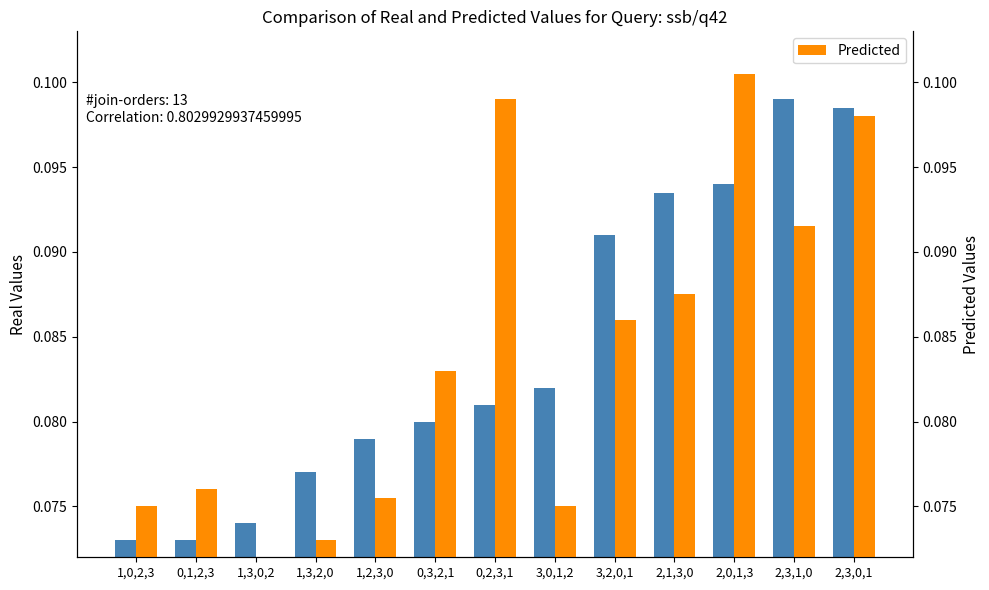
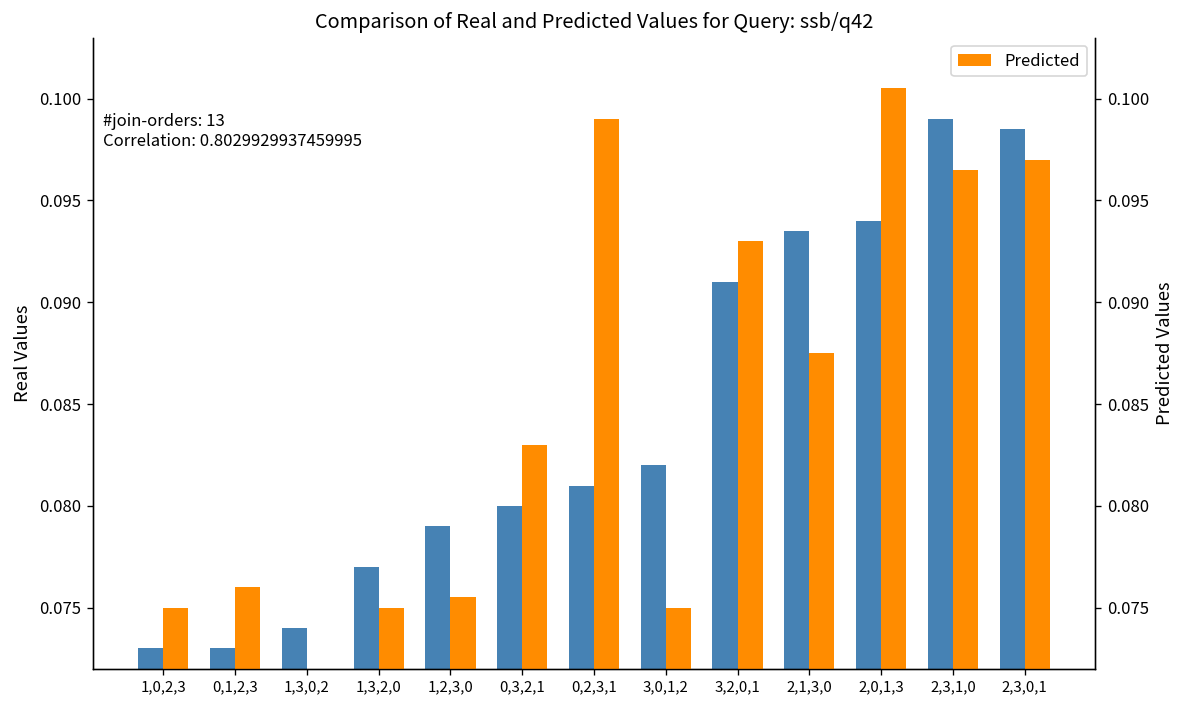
  {
    "Predicted": {
      "1,0,2,3": 0.0750,
      "0,1,2,3": 0.0760,
-     "1,3,2,0": 0.073,
+     "1,3,2,0": 0.075,
      "1,2,3,0": 0.0755,
      "0,3,2,1": 0.0830,
      "0,2,3,1": 0.0990,
      "3,0,1,2": 0.0750,
-     "3,2,0,1": 0.086,
+     "3,2,0,1": 0.093,
      "2,1,3,0": 0.0875,
      "2,0,1,3": 0.1005,
-     "2,3,1,0": 0.0915,
-     "2,3,0,1": 0.098
+     "2,3,1,0": 0.0965,
+     "2,3,0,1": 0.097
    }
  }
